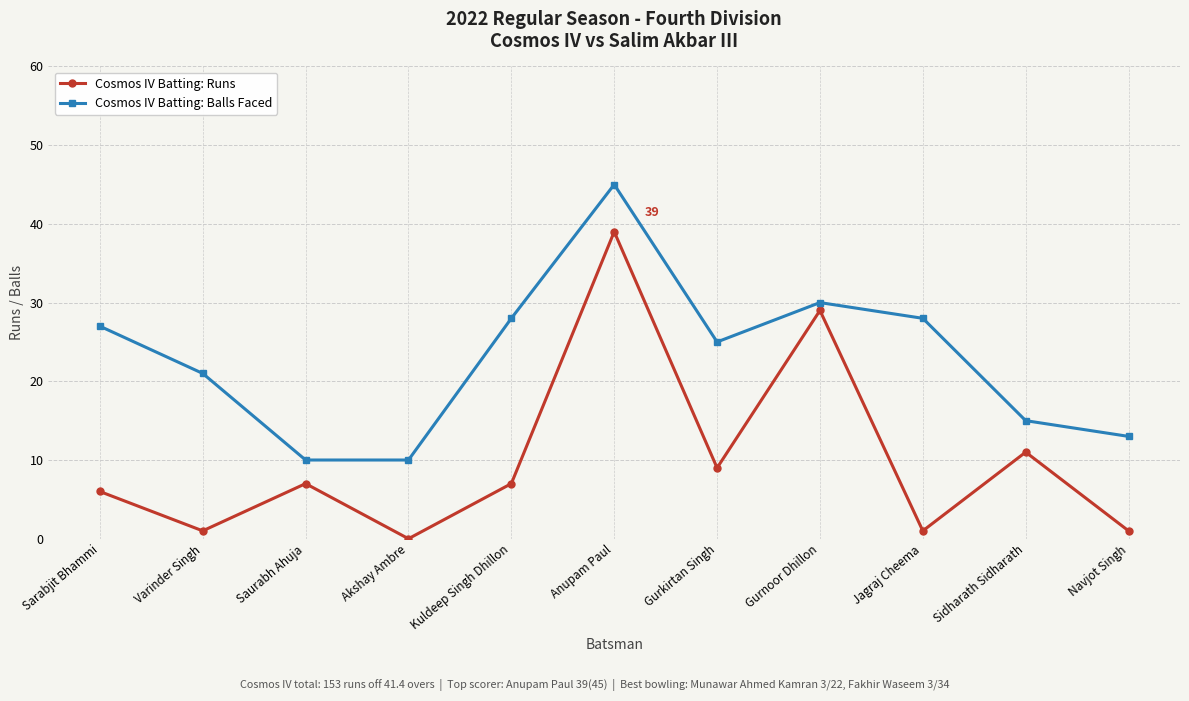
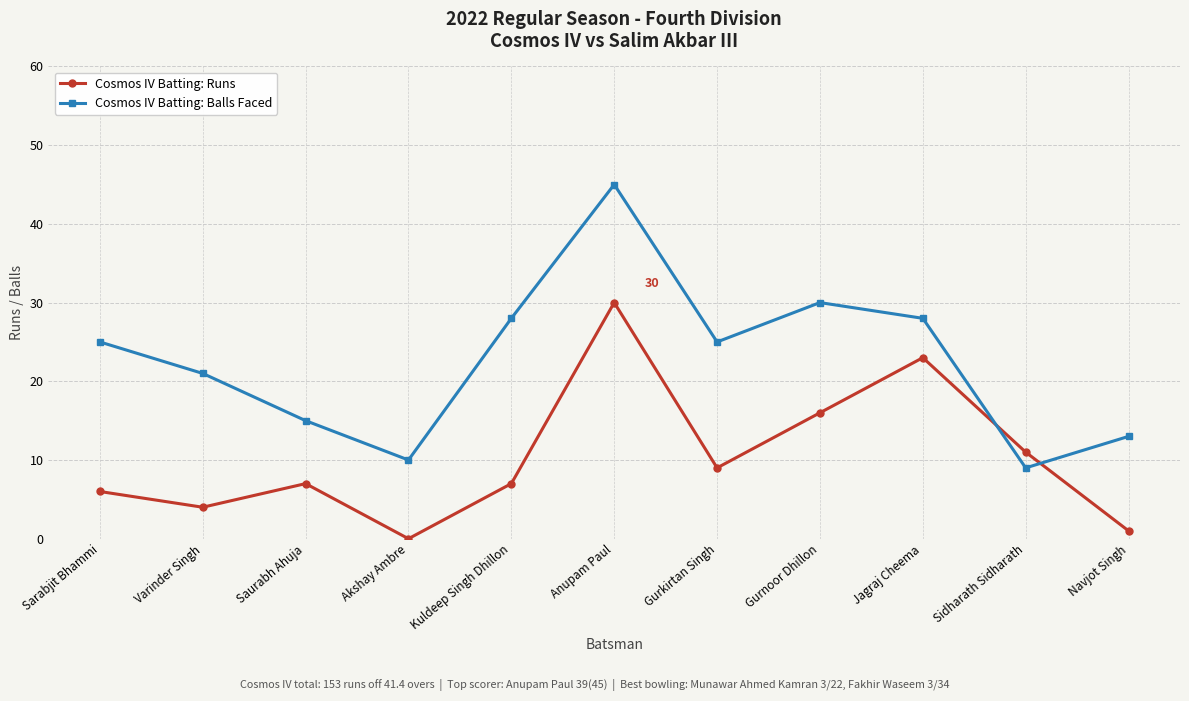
  {
    "Cosmos IV Batting: Runs": {
-     "Varinder Singh": 1,
-     "Anupam Paul": 39,
-     "Gurnoor Dhillon": 29,
-     "Jagraj Cheema": 1
+     "Varinder Singh": 4,
+     "Anupam Paul": 30,
+     "Gurnoor Dhillon": 16,
+     "Jagraj Cheema": 23
    },
    "Cosmos IV Batting: Balls Faced": {
-     "Sarabjit Bhammi": 27,
+     "Sarabjit Bhammi": 25,
      "Varinder Singh": 21,
-     "Saurabh Ahuja": 10,
+     "Saurabh Ahuja": 15,
      "Akshay Ambre": 10,
      "Kuldeep Singh Dhillon": 28,
      "Anupam Paul": 45,
      "Gurkirtan Singh": 25,
      "Gurnoor Dhillon": 30,
      "Jagraj Cheema": 28,
-     "Sidharath Sidharath": 15,
+     "Sidharath Sidharath": 9,
      "Navjot Singh": 13
    }
  }
